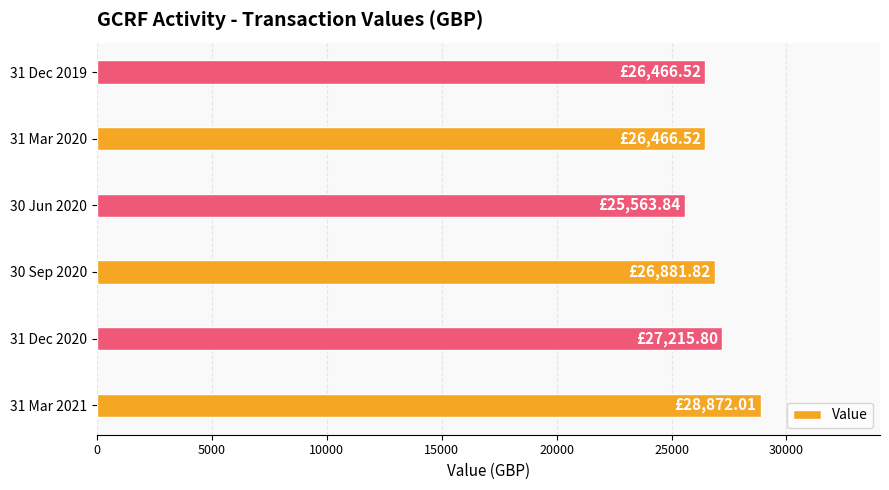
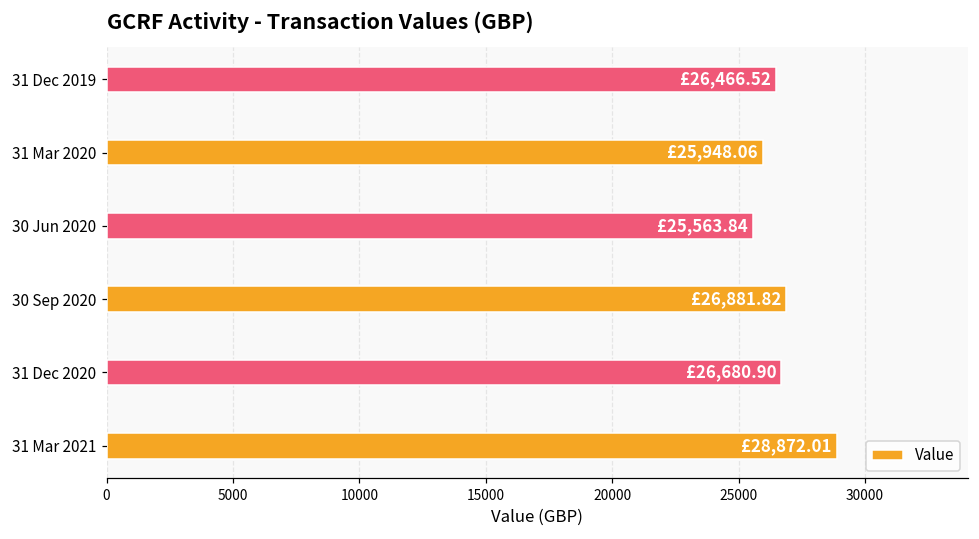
  {
    "31 Dec 2019": "£26,466.52",
-   "31 Mar 2020": "£26,466.52",
+   "31 Mar 2020": "£25,948.06",
    "30 Jun 2020": "£25,563.84",
    "30 Sep 2020": "£26,881.82",
-   "31 Dec 2020": "£27,215.80",
+   "31 Dec 2020": "£26,680.90",
    "31 Mar 2021": "£28,872.01"
  }
